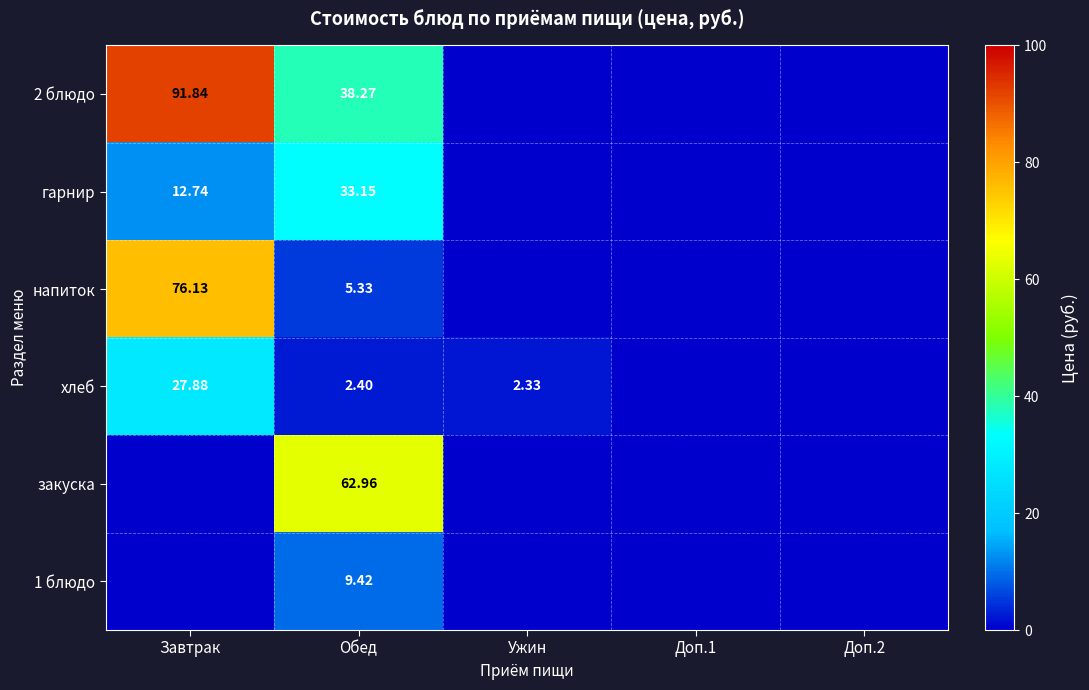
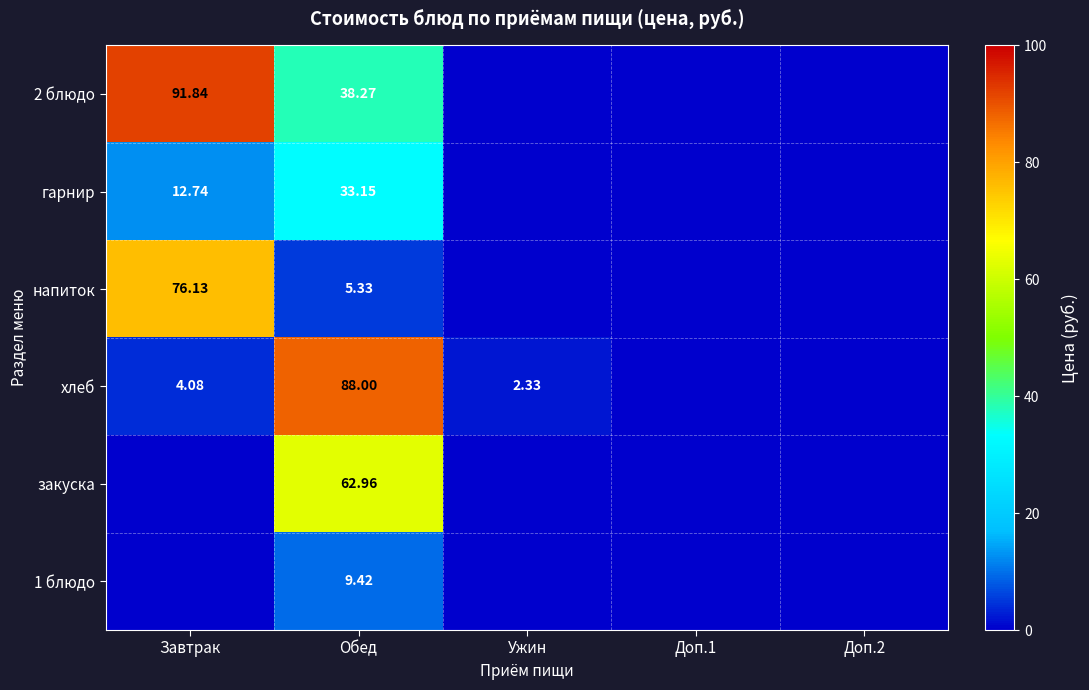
  {
    "2 блюдо": {
      "Завтрак": 91.84,
      "Обед": 38.27
    },
    "гарнир": {
      "Завтрак": 12.74,
      "Обед": 33.15
    },
    "напиток": {
      "Завтрак": 76.13,
      "Обед": 5.33
    },
    "хлеб": {
-     "Завтрак": 27.88,
-     "Обед": 2.40,
+     "Завтрак": 4.08,
+     "Обед": 88.00,
      "Ужин": 2.33
    },
    "закуска": {
      "Обед": 62.96
    },
    "1 блюдо": {
      "Обед": 9.42
    }
  }
